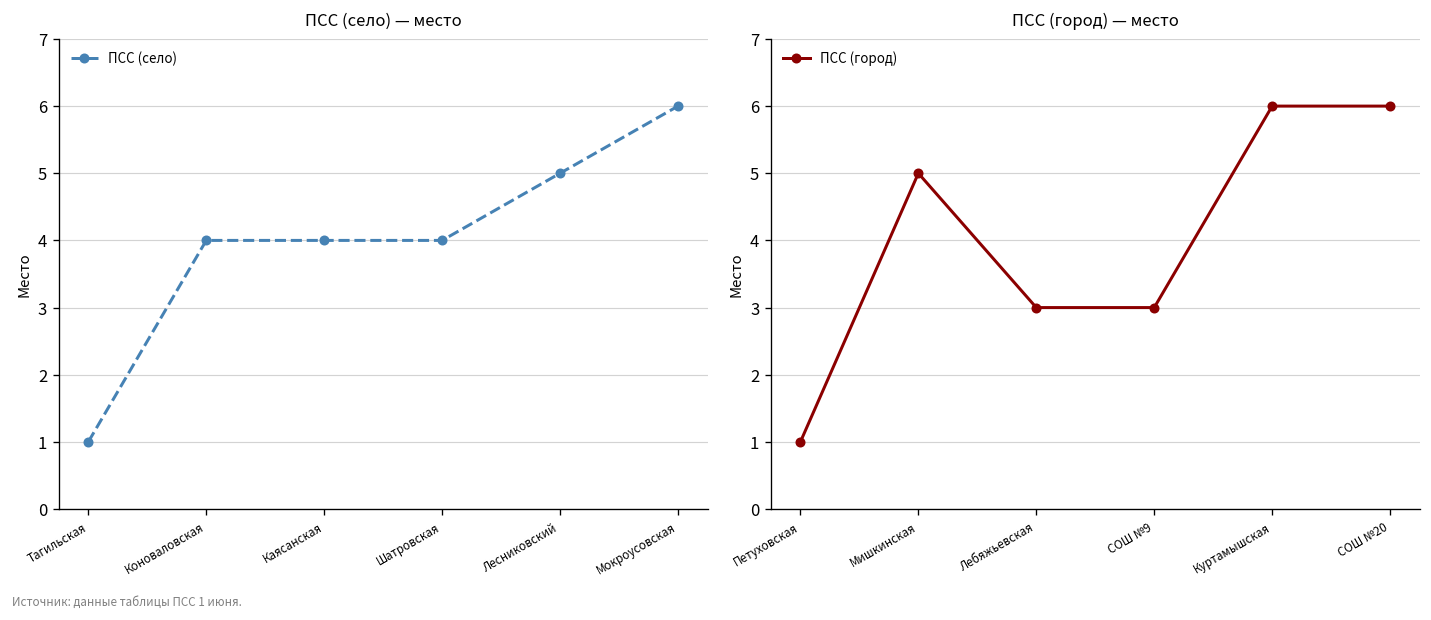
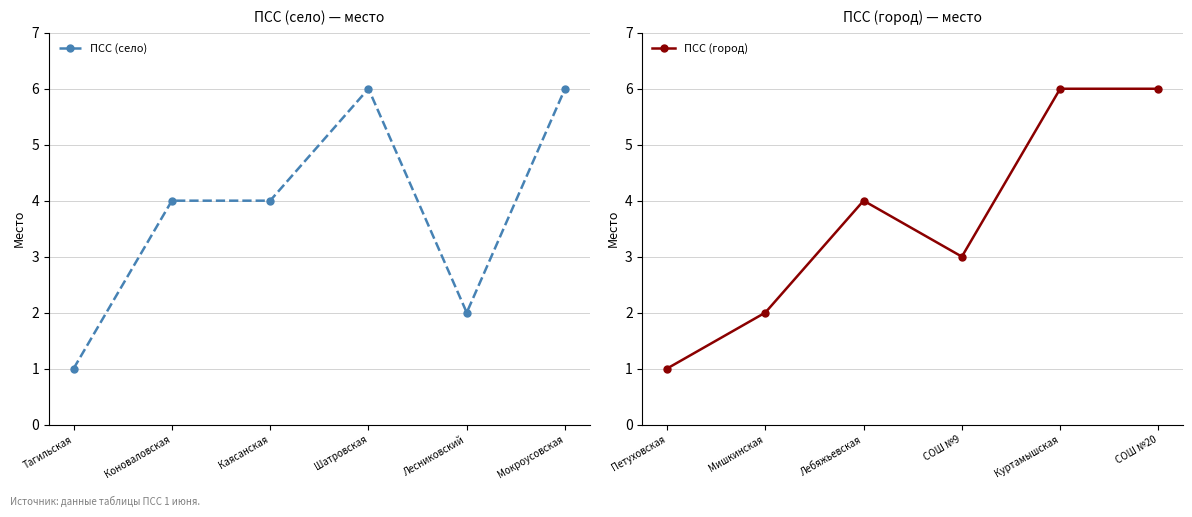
  {
    "ПСС (село) — место": {
      "Тагильская": 1,
      "Коноваловская": 4,
      "Каясанская": 4,
-     "Шатровская": 4,
-     "Лесниковский": 5,
+     "Шатровская": 6,
+     "Лесниковский": 2,
      "Мокроусовская": 6
    },
    "ПСС (город) — место": {
      "Петуховская": 1,
-     "Мишкинская": 5,
-     "Лебяжьевская": 3,
+     "Мишкинская": 2,
+     "Лебяжьевская": 4,
      "СОШ №9": 3,
      "Куртамышская": 6,
      "СОШ №20": 6
    }
  }
